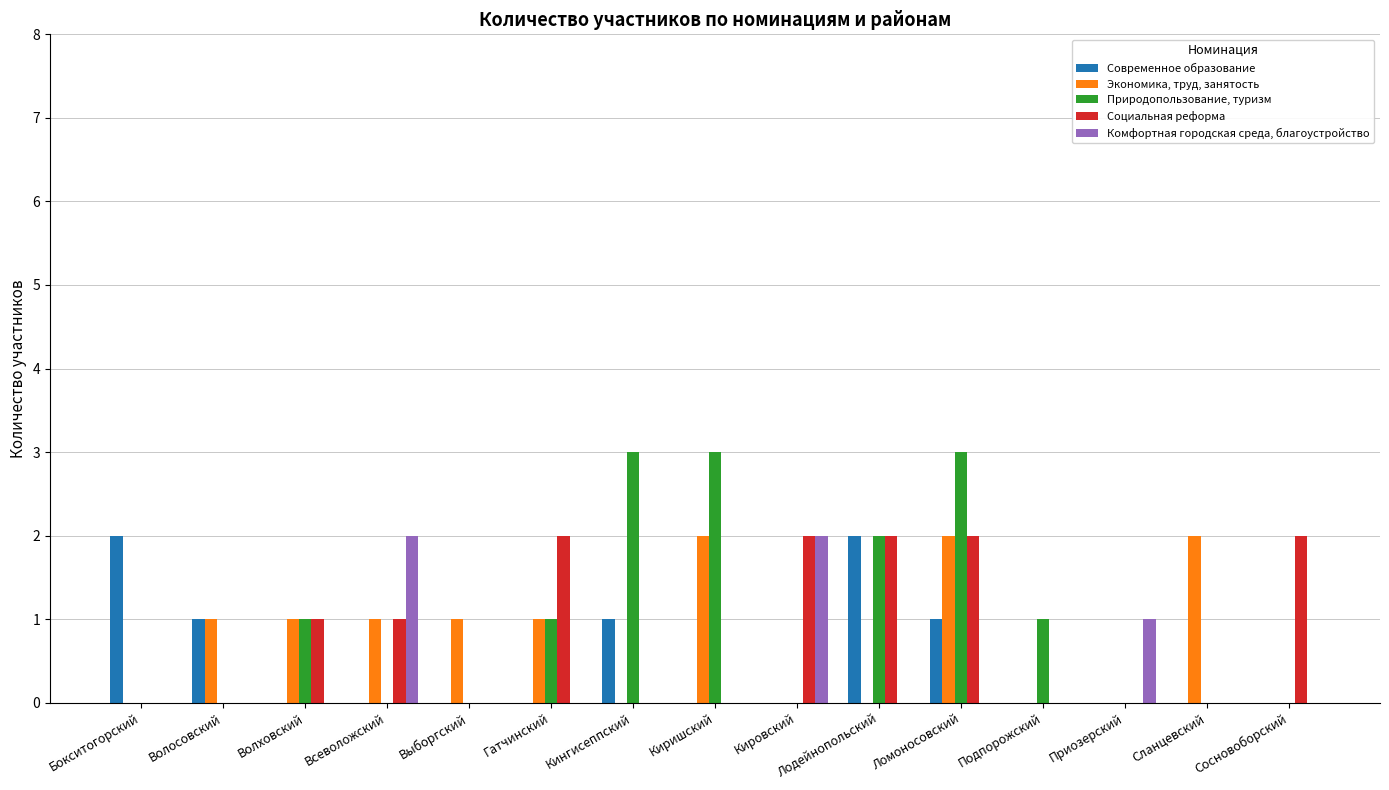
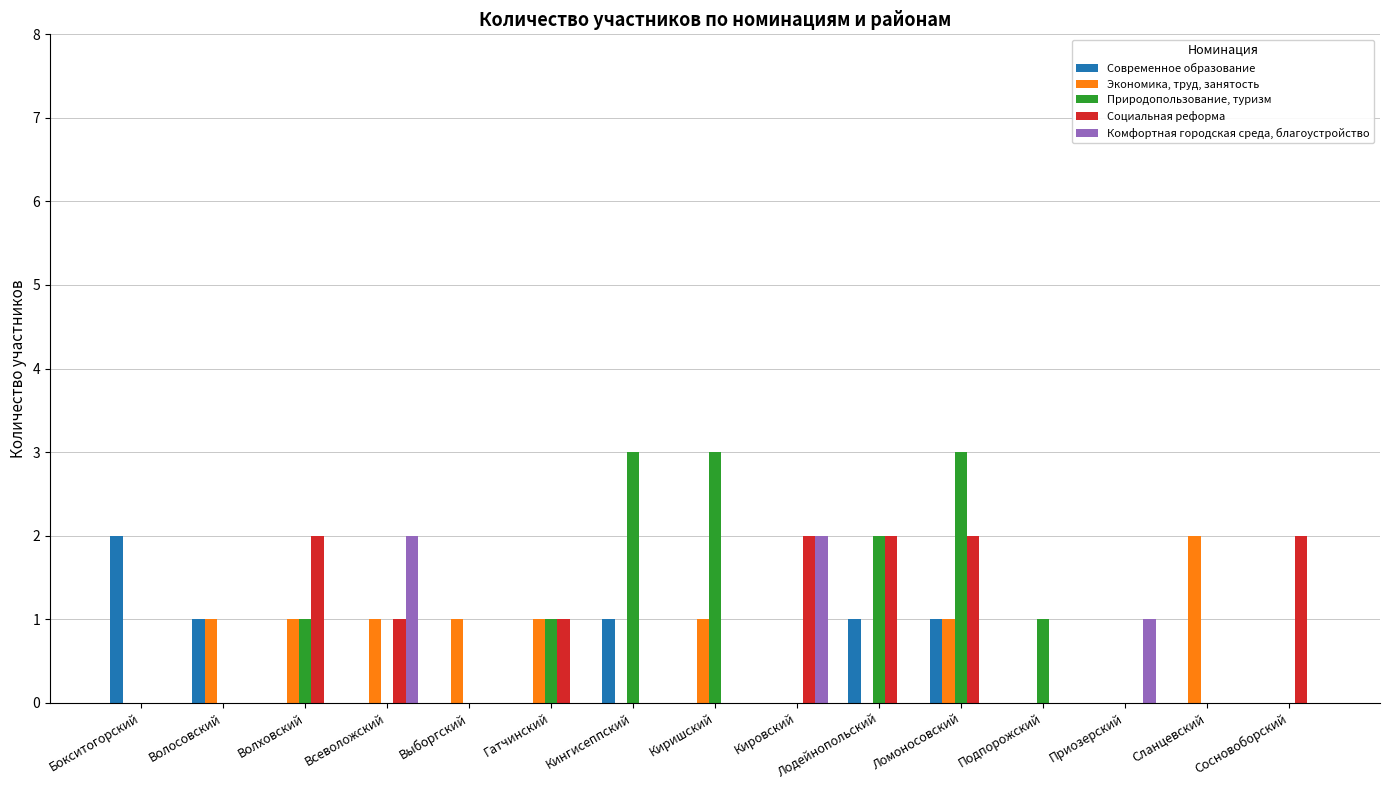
  {
    "Современное образование": {
      "Бокситогорский": 2,
      "Волосовский": 1,
      "Волховский": 0,
      "Всеволожский": 0,
      "Выборгский": 0,
      "Гатчинский": 0,
      "Кингисеппский": 1,
      "Киришский": 0,
      "Кировский": 0,
-     "Лодейнопольский": 2,
+     "Лодейнопольский": 1,
      "Ломоносовский": 1,
      "Подпорожский": 0,
      "Приозерский": 0,
      "Сланцевский": 0,
      "Сосновоборский": 0
    },
    "Экономика, труд, занятость": {
      "Бокситогорский": 0,
      "Волосовский": 1,
      "Волховский": 1,
      "Всеволожский": 1,
      "Выборгский": 1,
      "Гатчинский": 1,
      "Кингисеппский": 0,
-     "Киришский": 2,
+     "Киришский": 1,
      "Кировский": 0,
      "Лодейнопольский": 0,
-     "Ломоносовский": 2,
+     "Ломоносовский": 1,
      "Подпорожский": 0,
      "Приозерский": 0,
      "Сланцевский": 2,
      "Сосновоборский": 0
    },
    "Природопользование, туризм": {
      "Бокситогорский": 0,
      "Волосовский": 0,
      "Волховский": 1,
      "Всеволожский": 0,
      "Выборгский": 0,
      "Гатчинский": 1,
      "Кингисеппский": 3,
      "Киришский": 3,
      "Кировский": 0,
      "Лодейнопольский": 2,
      "Ломоносовский": 3,
      "Подпорожский": 1,
      "Приозерский": 0,
      "Сланцевский": 0,
      "Сосновоборский": 0
    },
    "Социальная реформа": {
      "Бокситогорский": 0,
      "Волосовский": 0,
-     "Волховский": 1,
+     "Волховский": 2,
      "Всеволожский": 1,
      "Выборгский": 0,
-     "Гатчинский": 2,
+     "Гатчинский": 1,
      "Кингисеппский": 0,
      "Киришский": 0,
      "Кировский": 2,
      "Лодейнопольский": 2,
      "Ломоносовский": 2,
      "Подпорожский": 0,
      "Приозерский": 0,
      "Сланцевский": 0,
      "Сосновоборский": 2
    },
    "Комфортная городская среда, благоустройство": {
      "Бокситогорский": 0,
      "Волосовский": 0,
      "Волховский": 0,
      "Всеволожский": 2,
      "Выборгский": 0,
      "Гатчинский": 0,
      "Кингисеппский": 0,
      "Киришский": 0,
      "Кировский": 2,
      "Лодейнопольский": 0,
      "Ломоносовский": 0,
      "Подпорожский": 0,
      "Приозерский": 1,
      "Сланцевский": 0,
      "Сосновоборский": 0
    }
  }
